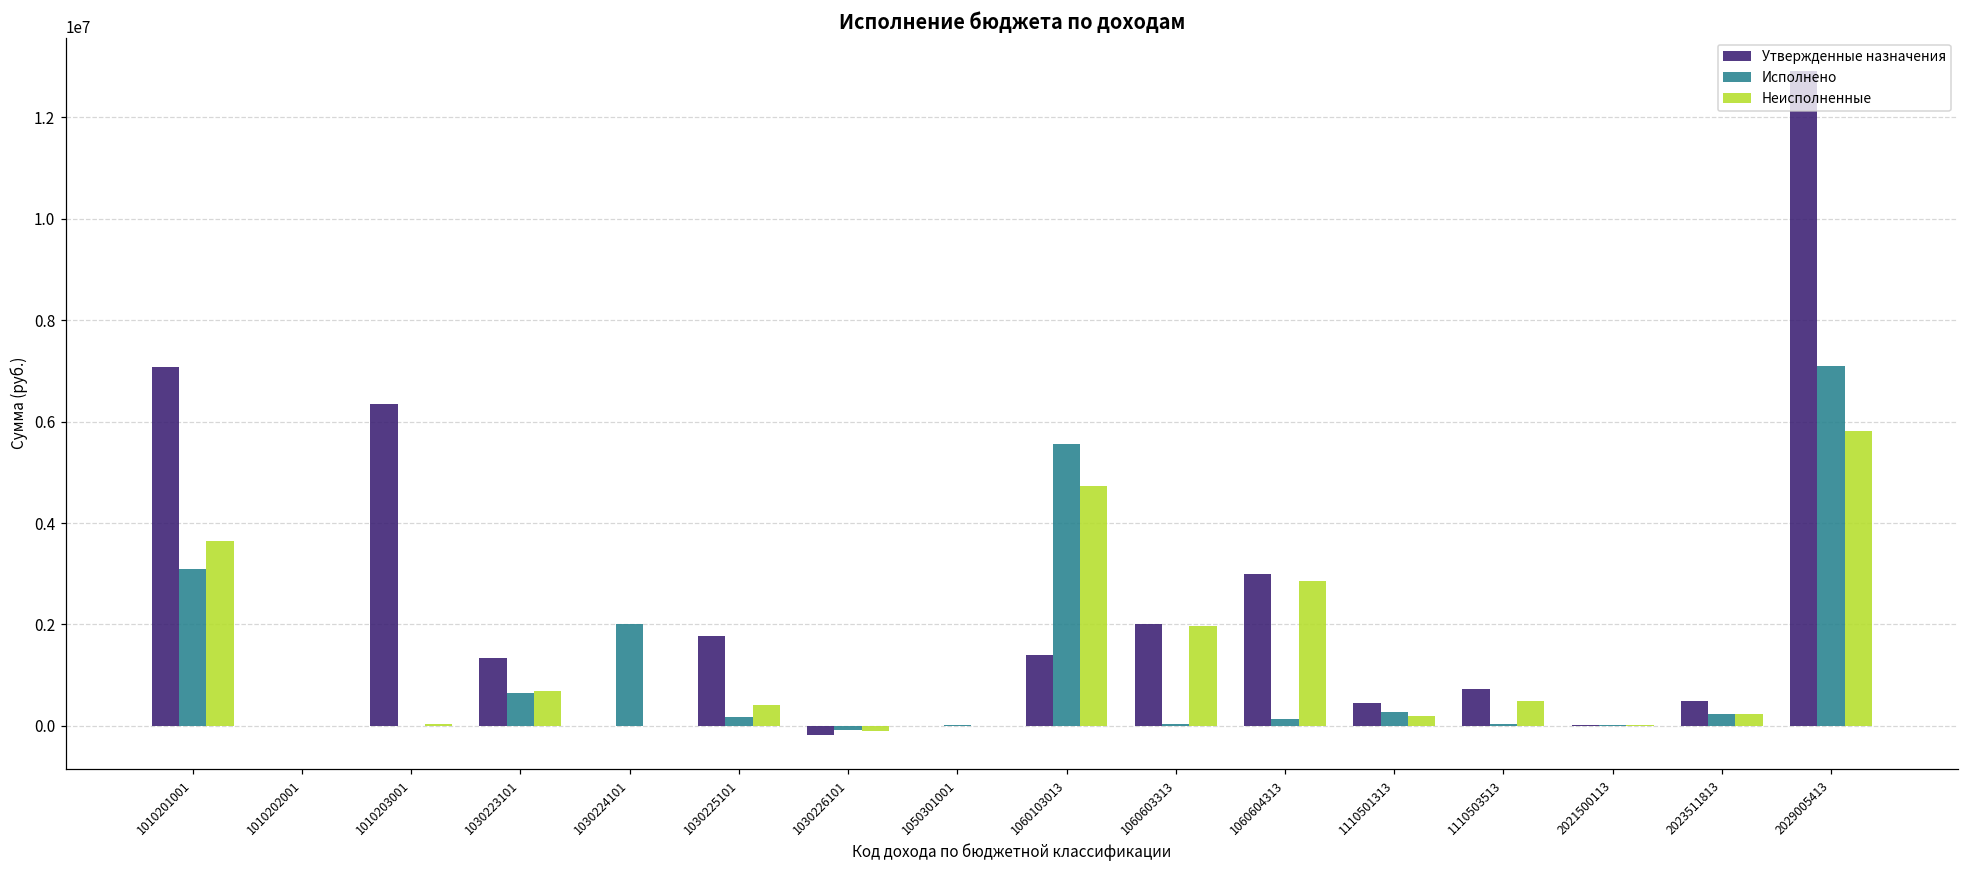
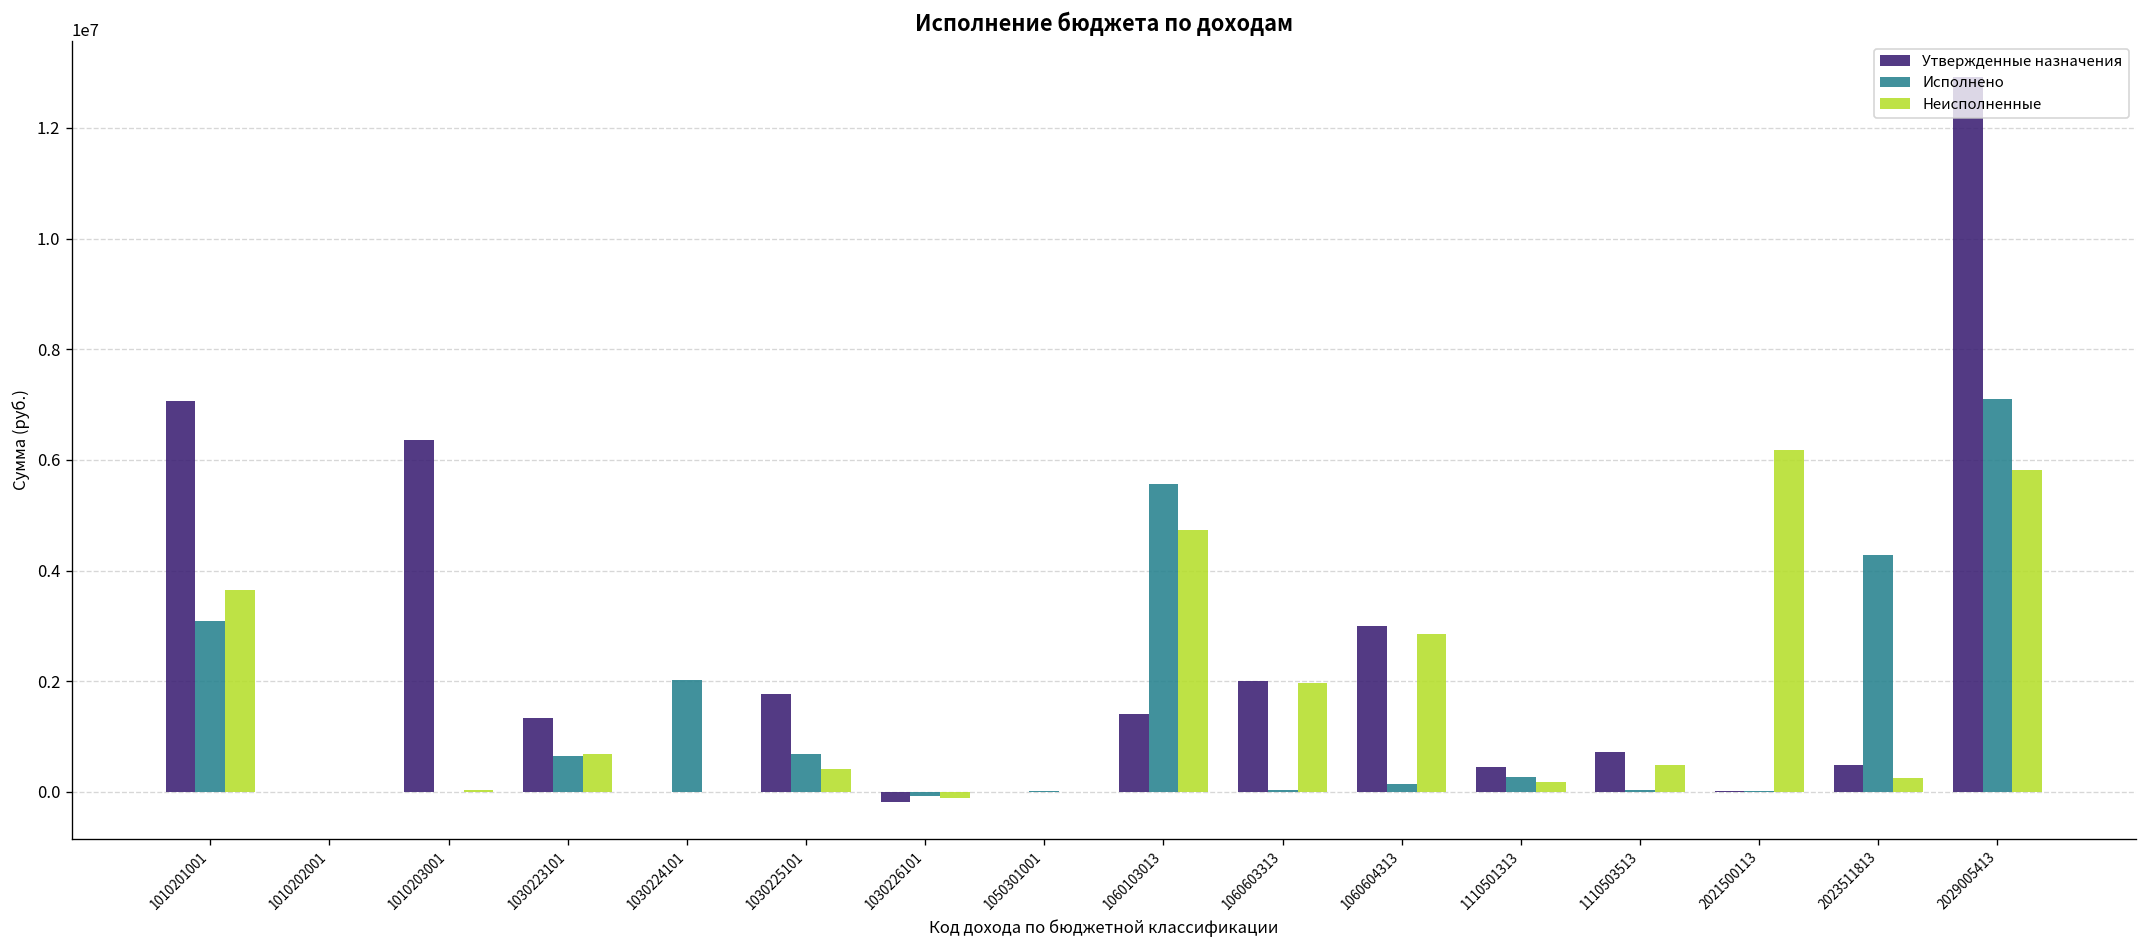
  {
    "Утвержденные назначения": {
      "1010201001": 7100000,
      "1010203001": 6400000,
      "1030223101": 1300000,
      "1030225101": 1800000,
      "1030226101": -200000,
      "1060103013": 1400000,
      "1060603313": 2000000,
      "1060604313": 3000000,
      "1110501313": 500000,
      "1110503513": 700000,
      "2023511813": 500000
    },
    "Исполнено": {
      "1010201001": 3100000,
      "1030223101": 600000,
      "1030224101": 2000000,
-     "1030225101": 200000,
+     "1030225101": 700000,
      "1030226101": -100000,
      "1060103013": 5600000,
      "1060604313": 100000,
      "1110501313": 300000,
-     "2023511813": 200000,
+     "2023511813": 4300000,
      "2029005413": 7100000
    },
    "Неисполненные": {
      "1010201001": 3600000,
      "1030223101": 700000,
      "1030225101": 400000,
      "1030226101": -100000,
      "1050301001": 0,
      "1060103013": 4700000,
      "1060603313": 2000000,
      "1060604313": 2900000,
      "1110501313": 200000,
      "1110503513": 500000,
-     "2021500113": 0,
+     "2021500113": 6200000,
      "2023511813": 200000,
      "2029005413": 5800000
    }
  }
